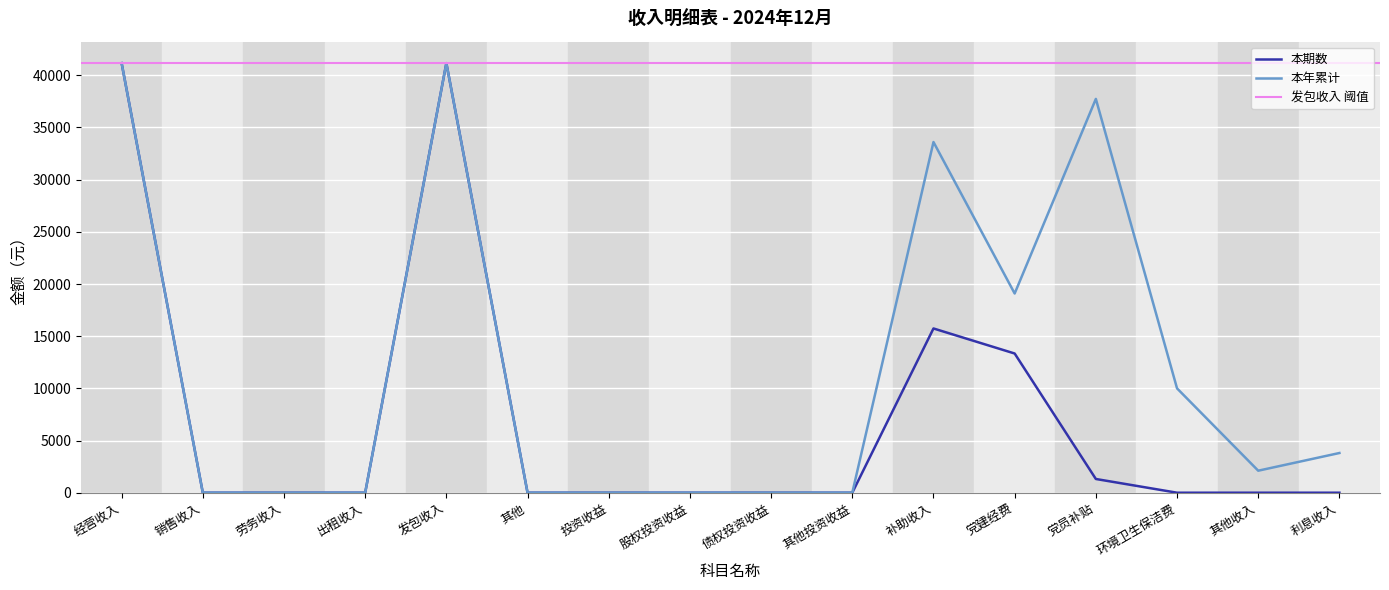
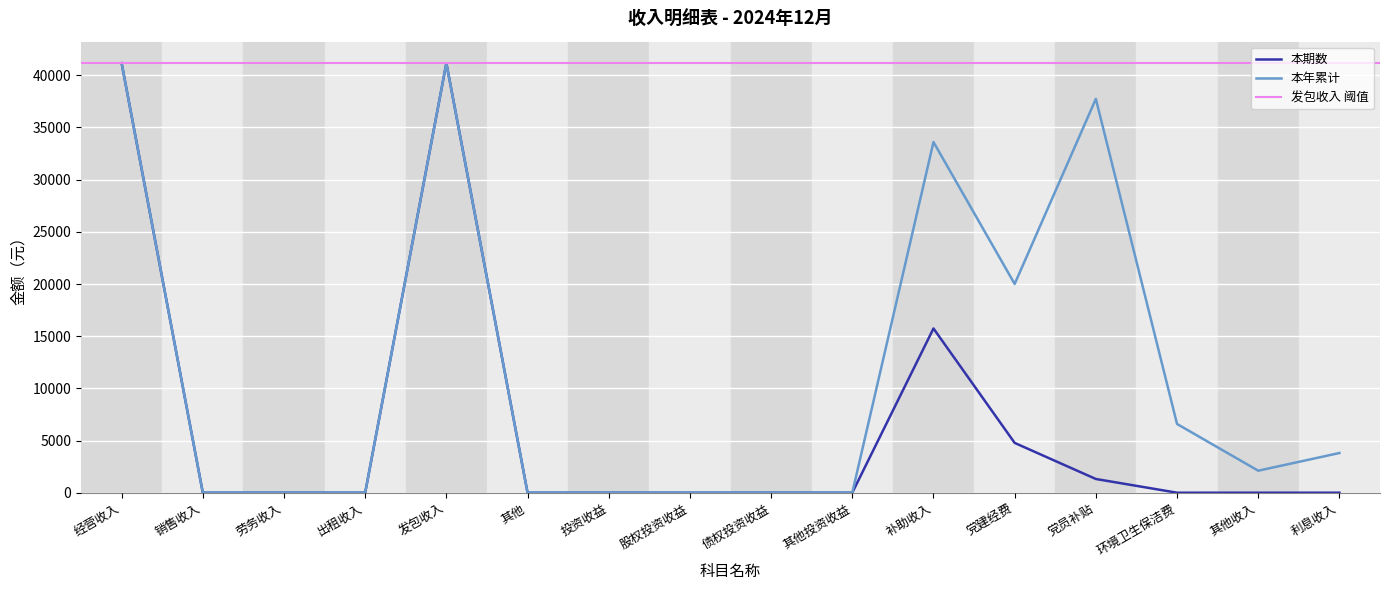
  {
    "本期数": {
      "补助收入": 15700,
-     "党建经费": 13300,
+     "党建经费": 4800,
      "党员补贴": 1300,
      "环境卫生保洁费": 0,
      "其他收入": 0,
      "利息收入": 0
    },
    "本年累计": {
      "补助收入": 33600,
-     "党建经费": 19100,
+     "党建经费": 20000,
      "党员补贴": 37700,
-     "环境卫生保洁费": 10000,
+     "环境卫生保洁费": 6600,
      "其他收入": 2100,
      "利息收入": 3800
    }
  }
